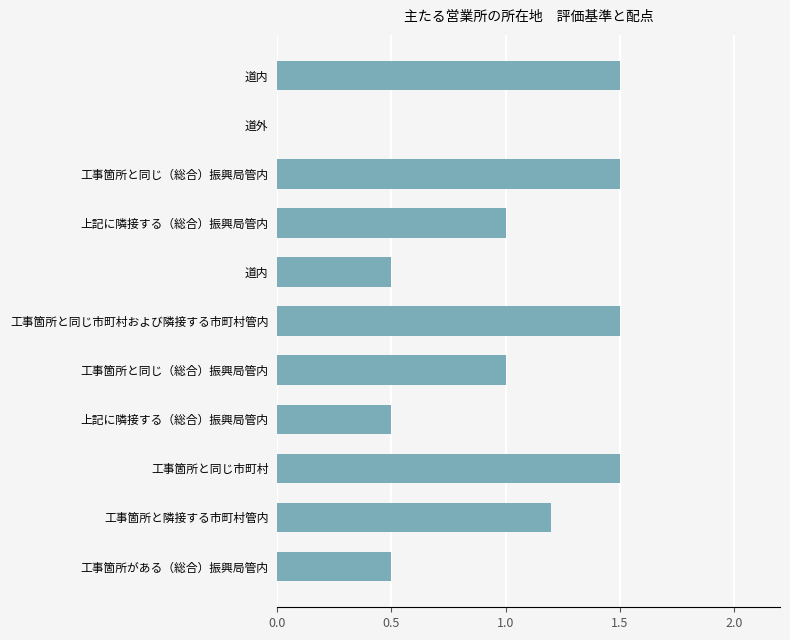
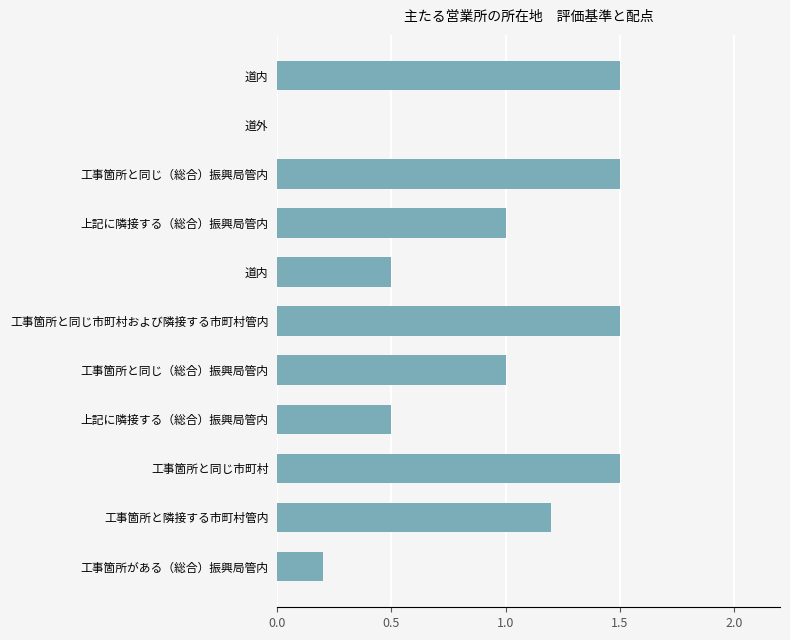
  {
    "道外": 0.0,
    "工事箇所と同じ市町村および隣接する市町村管内": 1.5,
    "工事箇所と同じ市町村": 1.5,
    "工事箇所と隣接する市町村管内": 1.2,
-   "工事箇所がある（総合）振興局管内": 0.5
+   "工事箇所がある（総合）振興局管内": 0.2
  }
